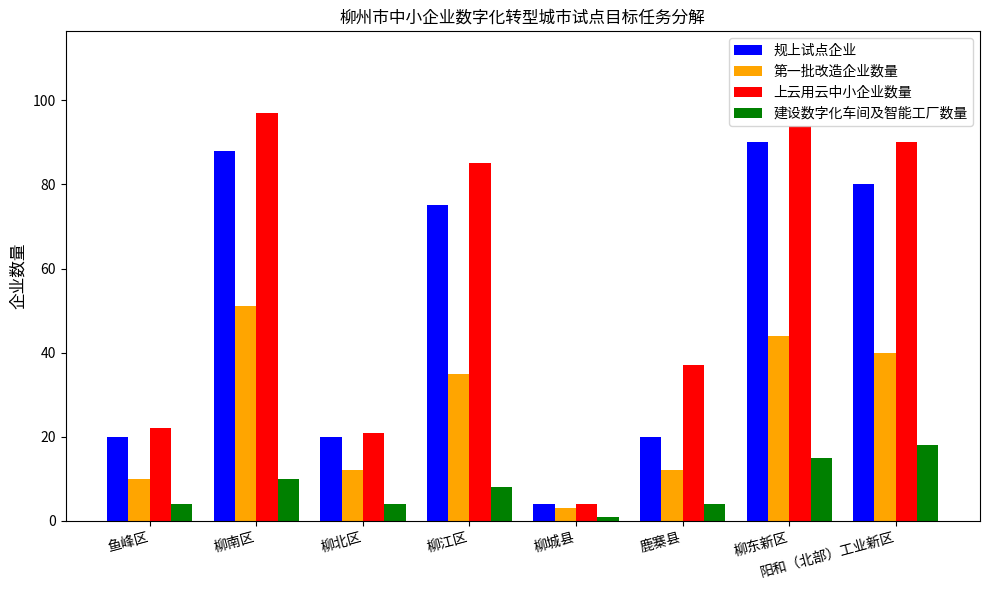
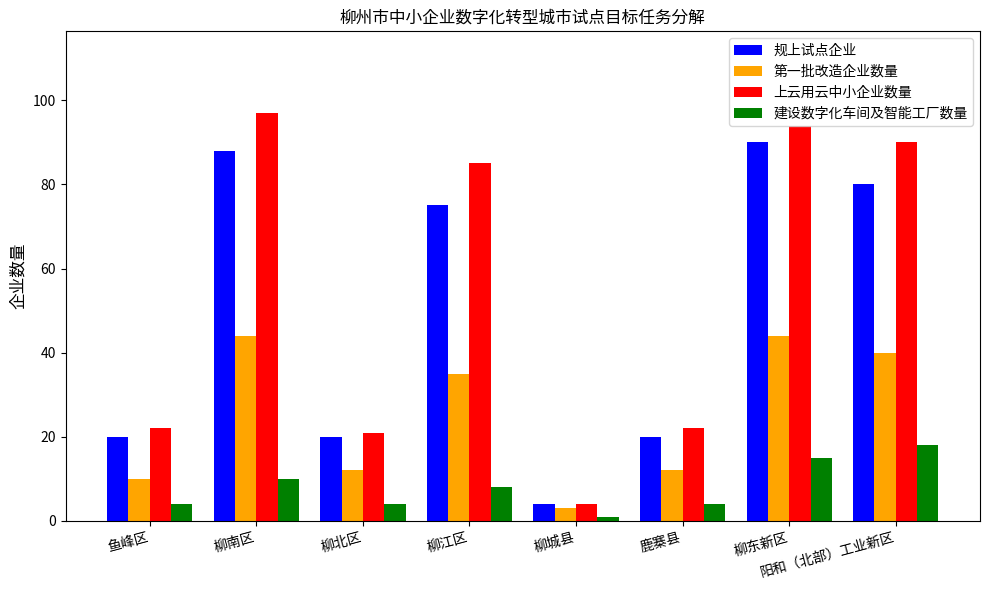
  {
    "规上试点企业": {
      "鱼峰区": 20,
      "柳南区": 88,
      "柳北区": 20,
      "柳江区": 75,
      "柳城县": 4,
      "鹿寨县": 20,
      "柳东新区": 90,
      "阳和（北部）工业新区": 80
    },
    "第一批改造企业数量": {
      "鱼峰区": 10,
-     "柳南区": 51,
+     "柳南区": 44,
      "柳北区": 12,
      "柳江区": 35,
      "柳城县": 3,
      "鹿寨县": 12,
      "柳东新区": 44,
      "阳和（北部）工业新区": 40
    },
    "上云用云中小企业数量": {
      "鱼峰区": 22,
      "柳南区": 97,
      "柳北区": 21,
      "柳江区": 85,
      "柳城县": 4,
-     "鹿寨县": 37,
+     "鹿寨县": 22,
      "阳和（北部）工业新区": 90
    },
    "建设数字化车间及智能工厂数量": {
      "鱼峰区": 4,
      "柳南区": 10,
      "柳北区": 4,
      "柳江区": 8,
      "柳城县": 1,
      "鹿寨县": 4,
      "柳东新区": 15,
      "阳和（北部）工业新区": 18
    }
  }
